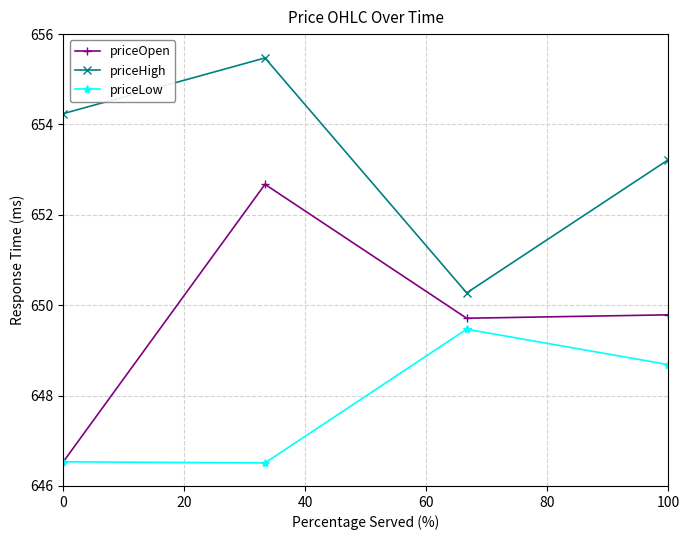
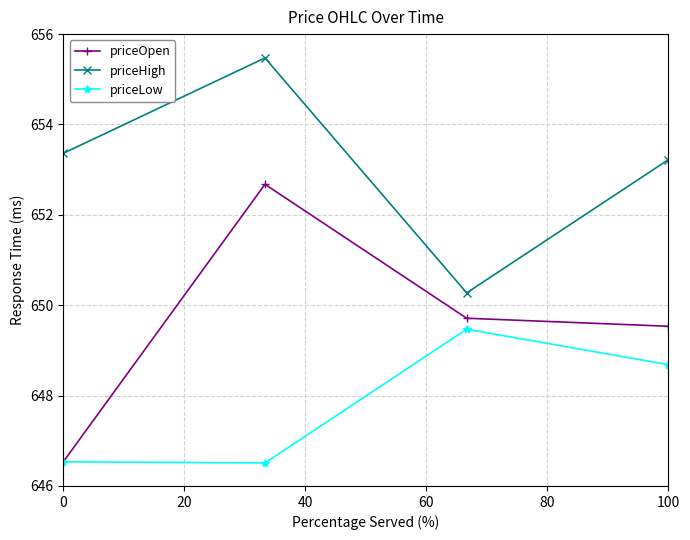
  {
    "priceOpen": {
-     "100": 649.8
+     "100": 649.5
    },
    "priceHigh": {
-     "0": 654.2,
+     "0": 653.4,
      "100": 653.2
    },
    "priceLow": {
      "100": 648.7
    }
  }
